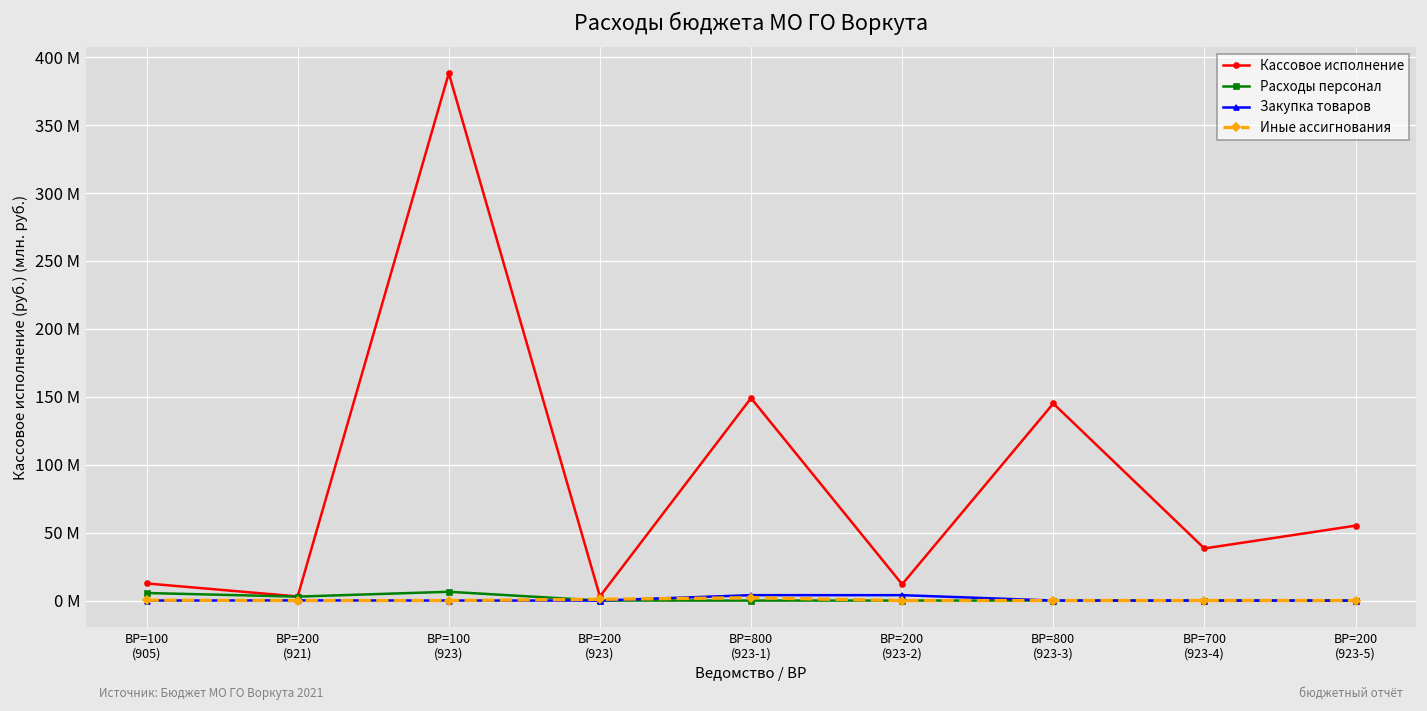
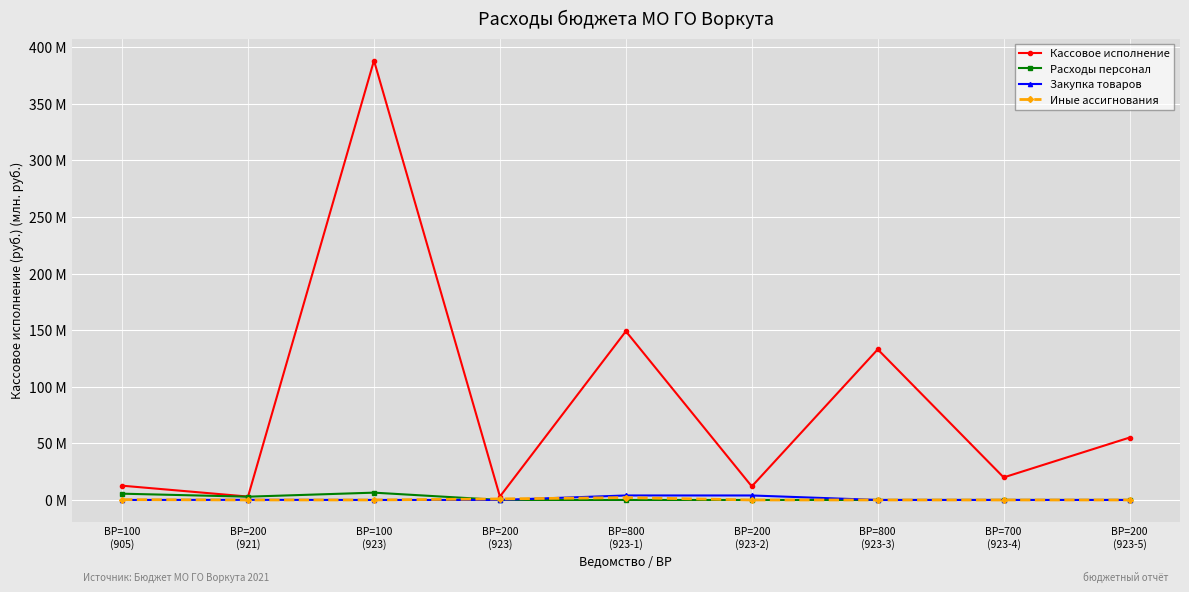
  {
    "Кассовое исполнение": {
      "ВР=100 (905)": "13 М",
      "ВР=100 (923)": "388 М",
      "ВР=800 (923-1)": "149 М",
      "ВР=200 (923-2)": "12 М",
-     "ВР=800 (923-3)": "145 М",
-     "ВР=700 (923-4)": "38 М",
+     "ВР=800 (923-3)": "133 М",
+     "ВР=700 (923-4)": "20 М",
      "ВР=200 (923-5)": "55 М"
    },
    "Расходы персонал": {
      "ВР=100 (905)": "6 М",
      "ВР=100 (923)": "6 М"
    },
    "Закупка товаров": {
      "ВР=200 (923-2)": "4 М"
    }
  }
